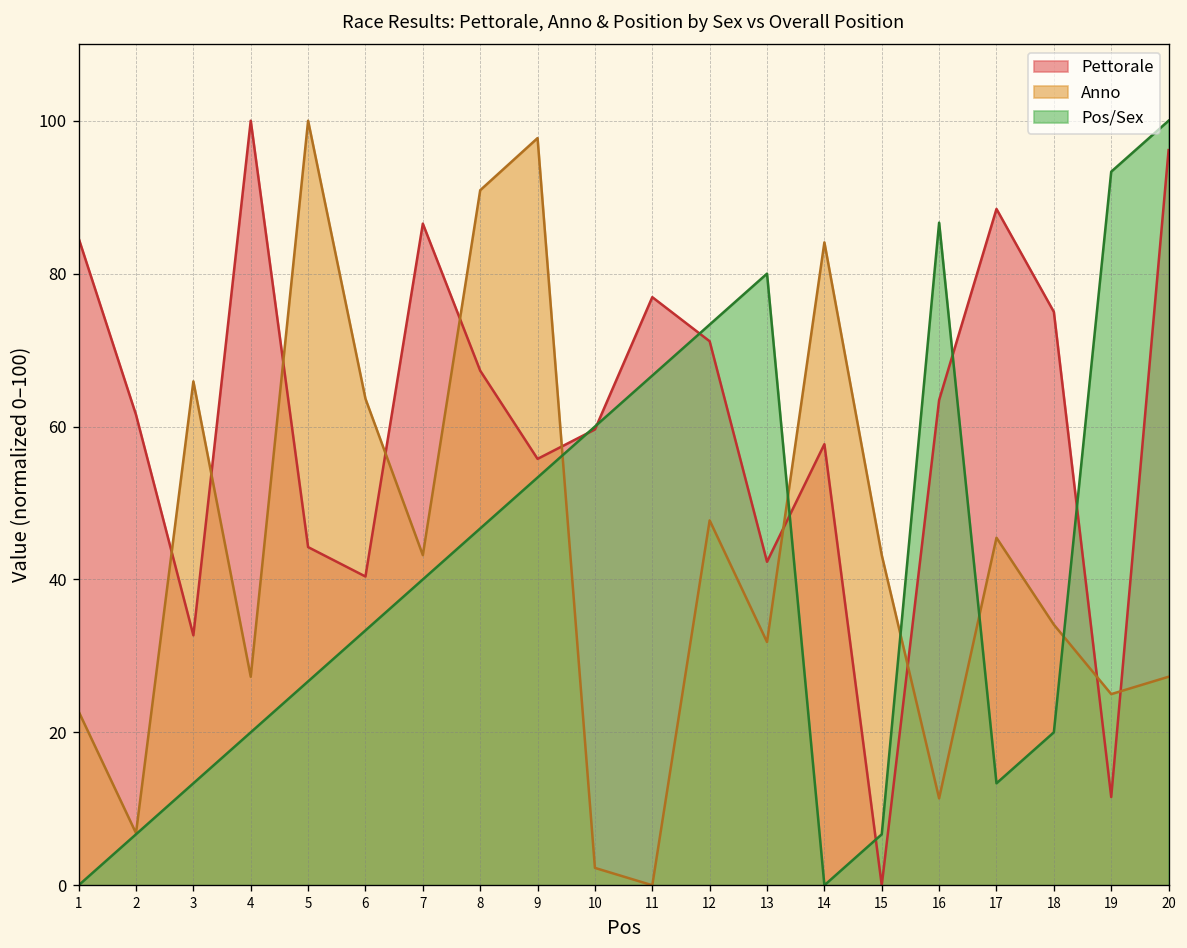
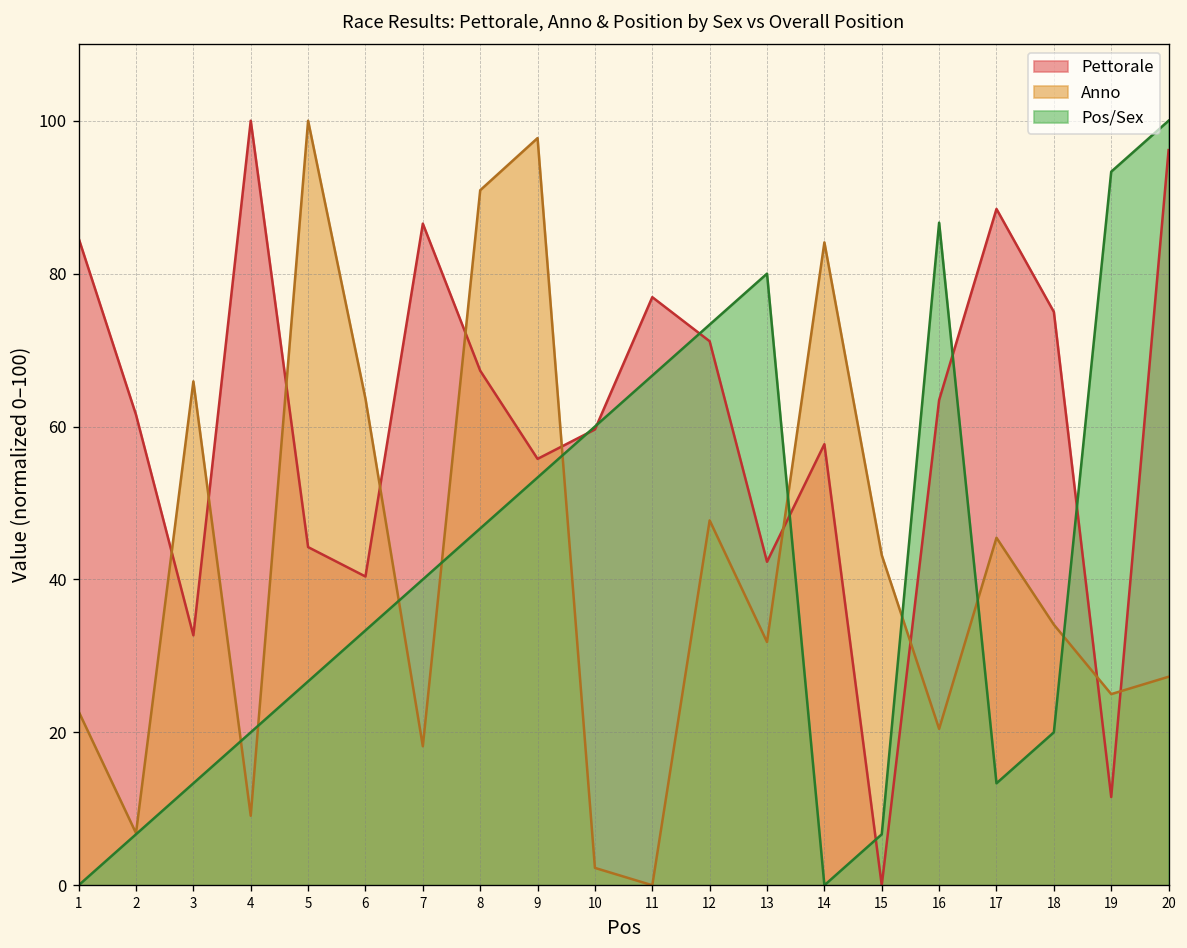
  {
    "Pettorale": {
      "1": 85,
      "2": 62,
      "3": 33,
      "4": 100,
      "5": 44,
      "6": 40,
      "7": 87,
      "8": 67,
      "9": 56,
      "11": 77,
      "12": 71,
      "13": 42,
      "14": 58,
      "15": 0,
      "16": 63,
      "17": 88,
      "18": 75,
      "19": 12,
      "20": 96
    },
    "Anno": {
      "1": 23,
      "3": 66,
-     "4": 27,
+     "4": 9,
      "5": 100,
      "6": 64,
-     "7": 43,
+     "7": 18,
      "8": 91,
      "9": 98,
      "10": 2,
      "11": 0,
      "12": 48,
      "13": 32,
      "14": 84,
      "15": 43,
-     "16": 11,
+     "16": 20,
      "17": 45,
      "18": 34,
      "19": 25,
      "20": 27
    },
    "Pos/Sex": {
      "1": 0,
      "3": 13,
      "4": 20,
      "5": 27,
      "6": 33,
      "7": 40,
      "8": 47,
      "9": 53,
      "11": 67,
      "12": 73,
      "13": 80,
      "14": 0,
      "15": 7,
      "16": 87,
      "17": 13,
      "18": 20,
      "19": 93,
      "20": 100
    }
  }
